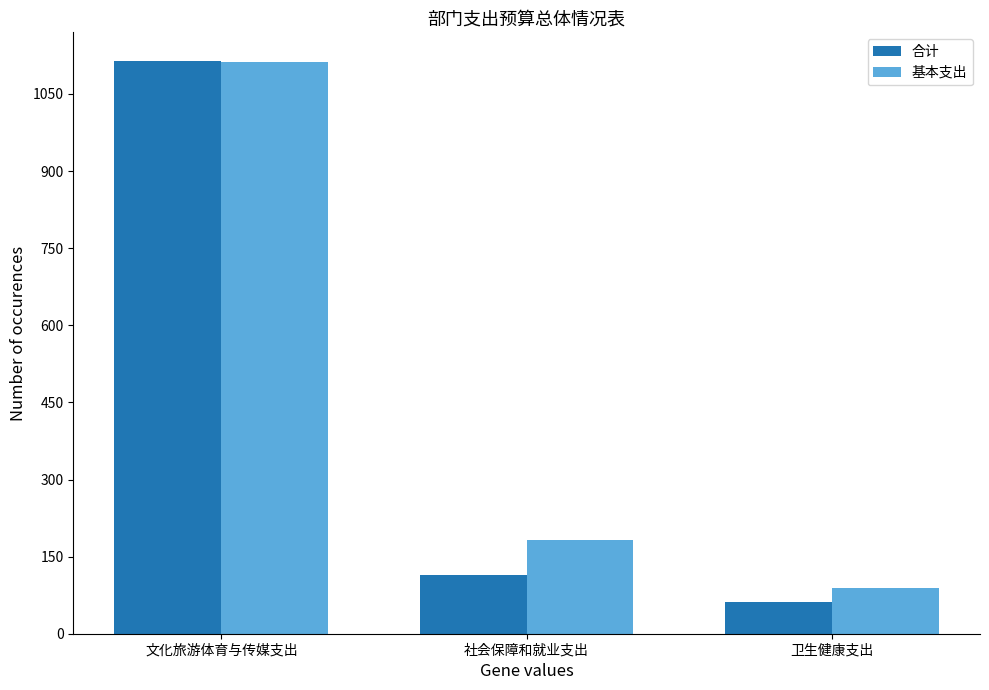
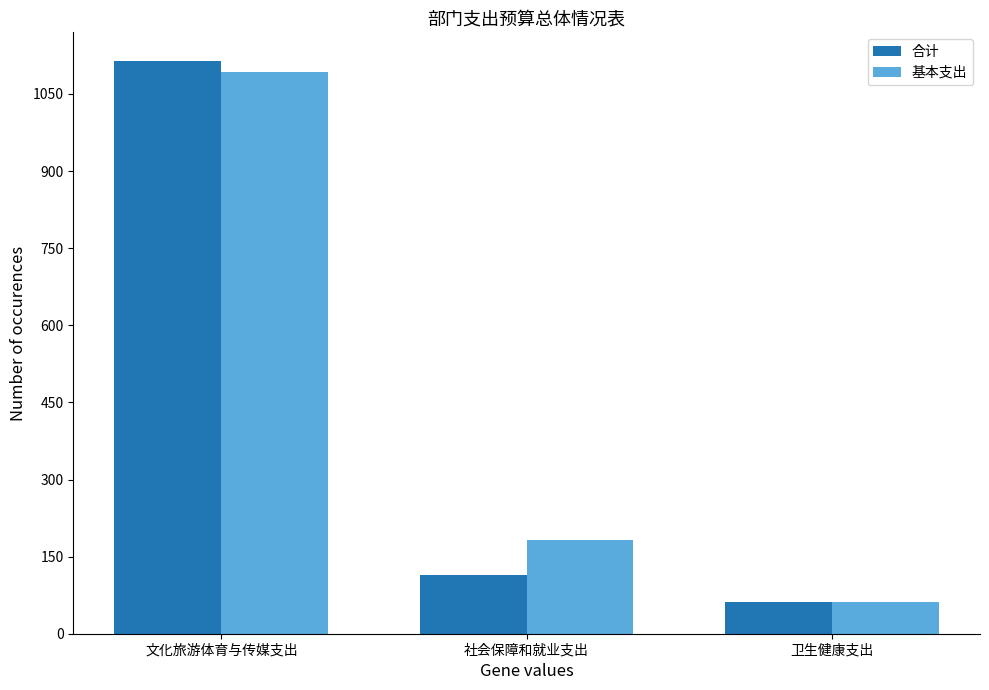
  {
    "合计": {
      "文化旅游体育与传媒支出": 1110,
      "社会保障和就业支出": 110,
      "卫生健康支出": 60
    },
    "基本支出": {
-     "文化旅游体育与传媒支出": 1110,
+     "文化旅游体育与传媒支出": 1090,
      "社会保障和就业支出": 180,
-     "卫生健康支出": 90
+     "卫生健康支出": 60
    }
  }
